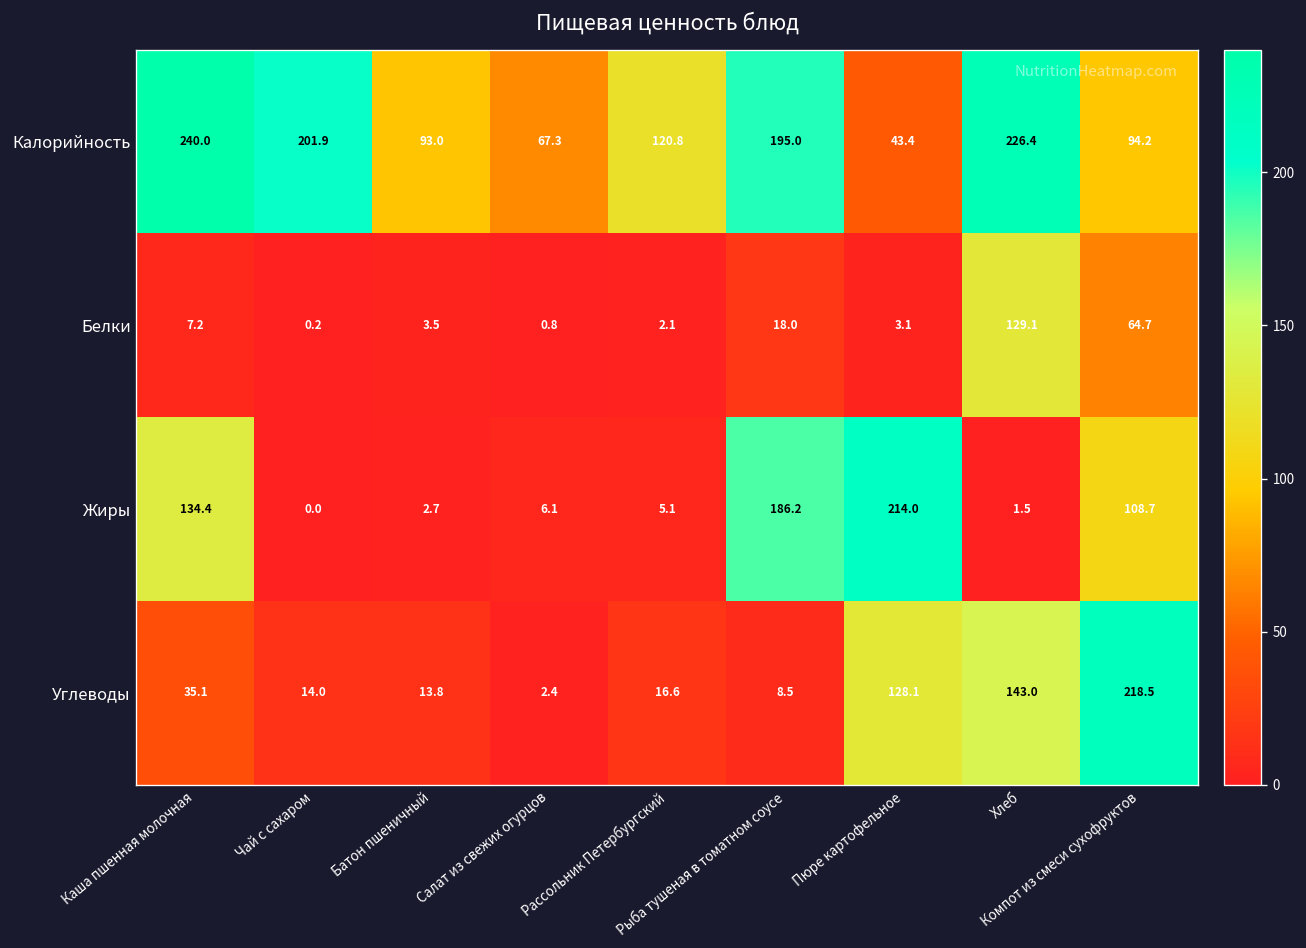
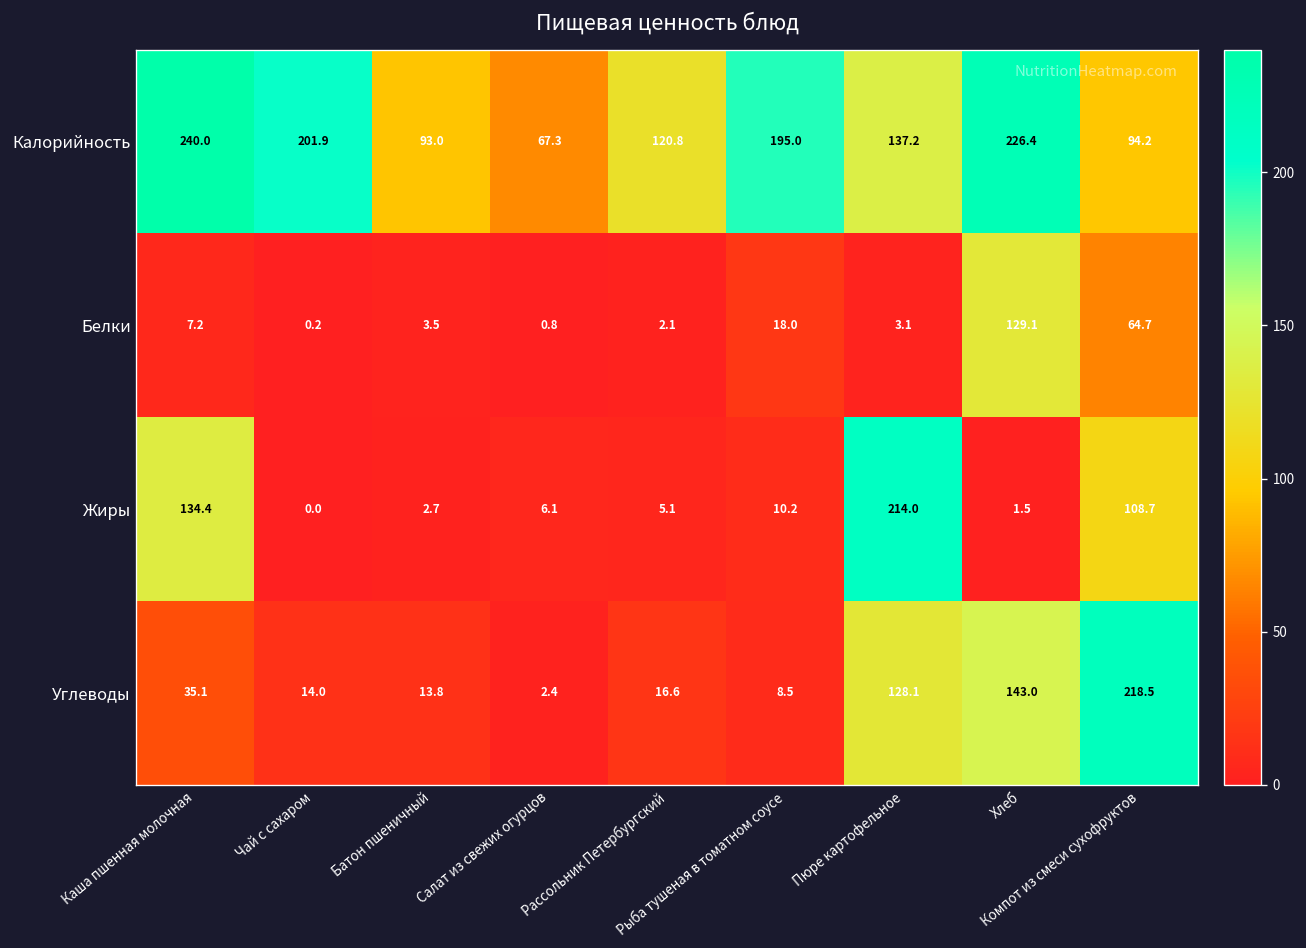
  {
    "Калорийность": {
      "Каша пшенная молочная": 240.0,
      "Чай с сахаром": 201.9,
      "Батон пшеничный": 93.0,
      "Салат из свежих огурцов": 67.3,
      "Рассольник Петербургский": 120.8,
      "Рыба тушеная в томатном соусе": 195.0,
-     "Пюре картофельное": 43.4,
+     "Пюре картофельное": 137.2,
      "Хлеб": 226.4
    },
    "Белки": {
      "Каша пшенная молочная": 7.2,
      "Чай с сахаром": 0.2,
      "Батон пшеничный": 3.5,
      "Салат из свежих огурцов": 0.8,
      "Рассольник Петербургский": 2.1,
      "Рыба тушеная в томатном соусе": 18.0,
      "Пюре картофельное": 3.1,
      "Хлеб": 129.1,
      "Компот из смеси сухофруктов": 64.7
    },
    "Жиры": {
      "Каша пшенная молочная": 134.4,
      "Чай с сахаром": 0.0,
      "Батон пшеничный": 2.7,
      "Салат из свежих огурцов": 6.1,
      "Рассольник Петербургский": 5.1,
-     "Рыба тушеная в томатном соусе": 186.2,
+     "Рыба тушеная в томатном соусе": 10.2,
      "Пюре картофельное": 214.0,
      "Хлеб": 1.5,
      "Компот из смеси сухофруктов": 108.7
    },
    "Углеводы": {
      "Каша пшенная молочная": 35.1,
      "Чай с сахаром": 14.0,
      "Батон пшеничный": 13.8,
      "Салат из свежих огурцов": 2.4,
      "Рассольник Петербургский": 16.6,
      "Рыба тушеная в томатном соусе": 8.5,
      "Пюре картофельное": 128.1,
      "Хлеб": 143.0,
      "Компот из смеси сухофруктов": 218.5
    }
  }
